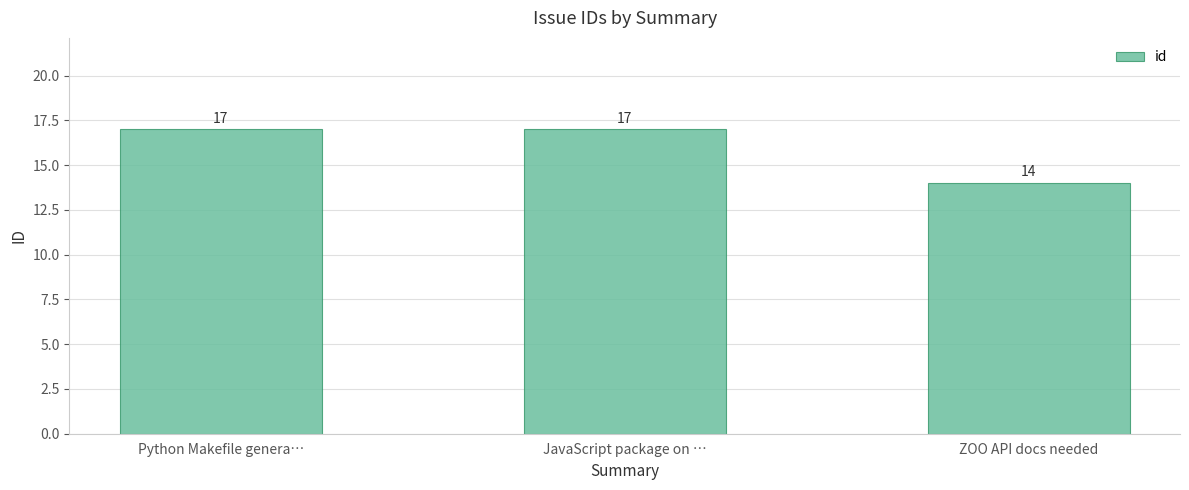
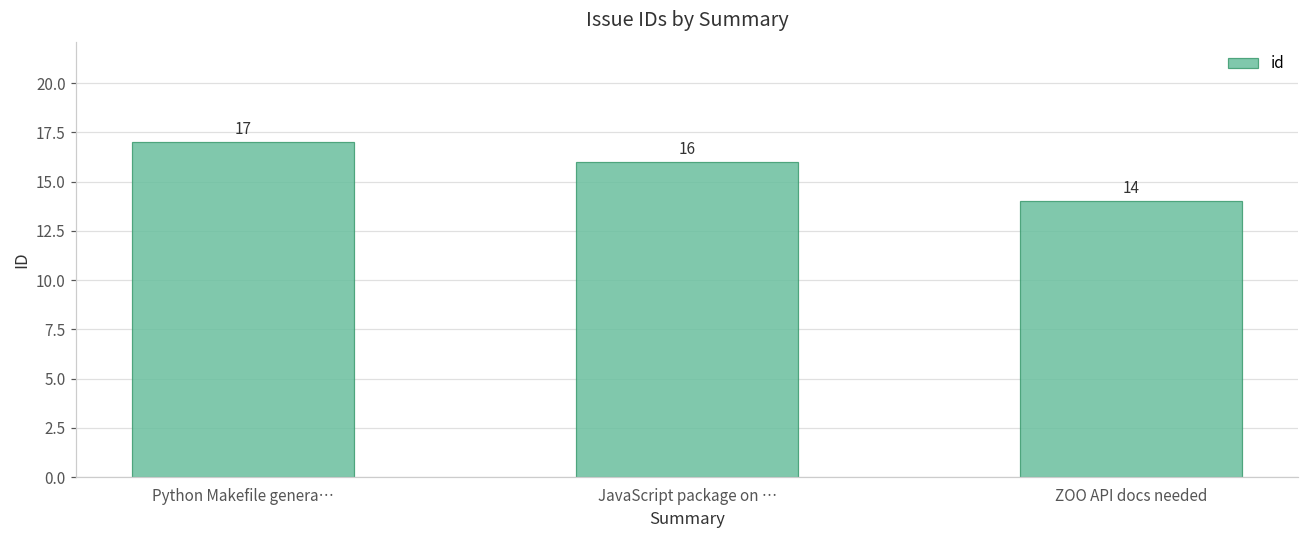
  {
    "Python Makefile genera…": 17,
-   "JavaScript package on …": 17,
+   "JavaScript package on …": 16,
    "ZOO API docs needed": 14
  }
